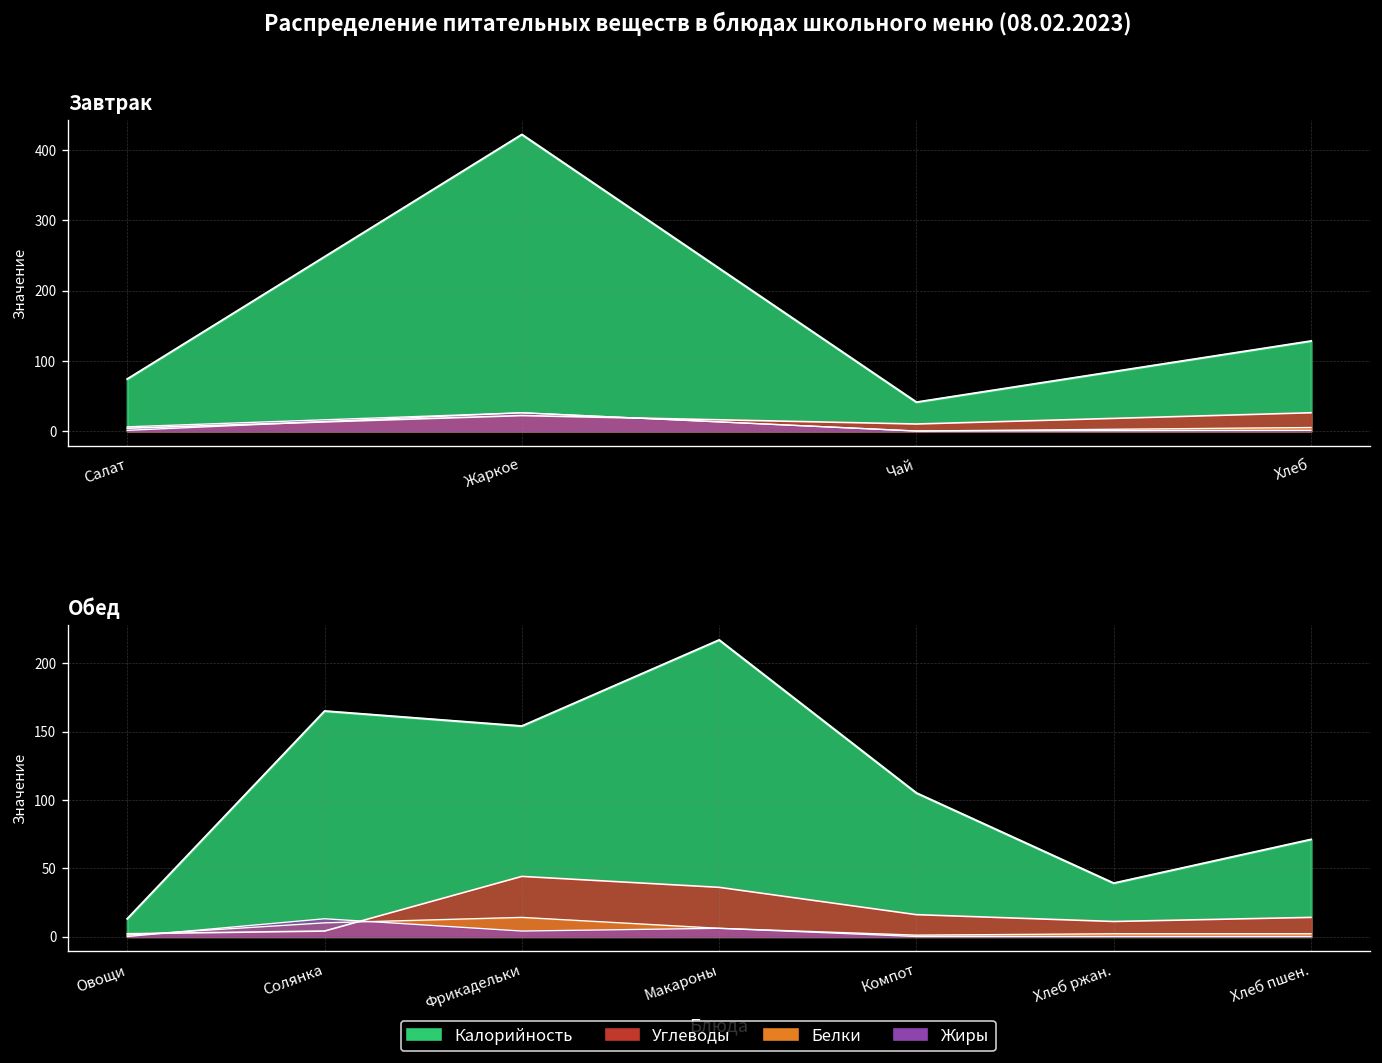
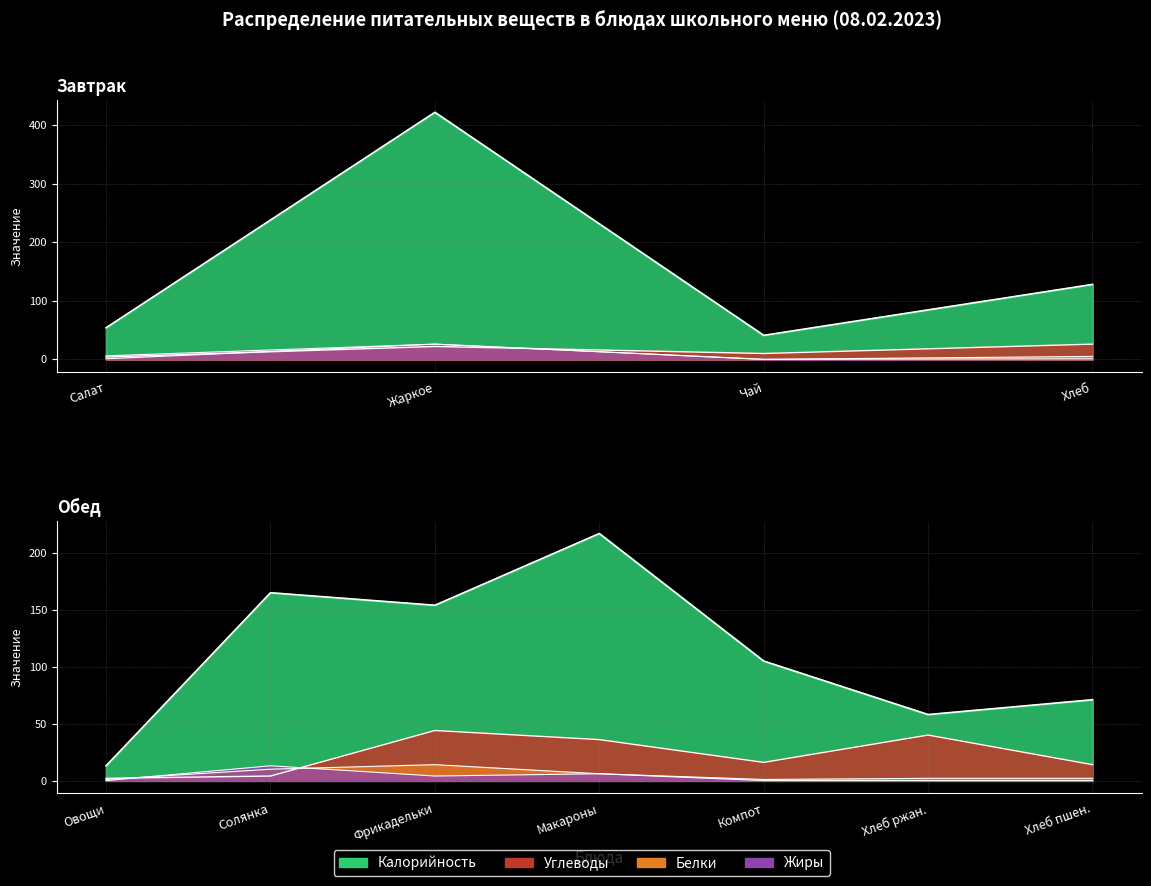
  {
    "Завтрак": {
      "Калорийность": {
-       "Салат": 70,
+       "Салат": 50,
        "Жаркое": 420,
        "Чай": 40,
        "Хлеб": 130
      },
      "Углеводы": {
        "Чай": 10,
        "Хлеб": 30
      }
    },
    "Обед": {
      "Калорийность": {
        "Овощи": 13,
        "Солянка": 165,
        "Фрикадельки": 154,
        "Макароны": 217,
        "Компот": 105,
-       "Хлеб ржан.": 39,
+       "Хлеб ржан.": 58,
        "Хлеб пшен.": 71
      },
      "Углеводы": {
        "Солянка": 4,
        "Фрикадельки": 44,
        "Макароны": 36,
        "Компот": 16,
-       "Хлеб ржан.": 11,
+       "Хлеб ржан.": 40,
        "Хлеб пшен.": 14
      },
      "Белки": {
        "Солянка": 10,
        "Фрикадельки": 14
      },
      "Жиры": {
        "Солянка": 13,
        "Фрикадельки": 4
      }
    }
  }
